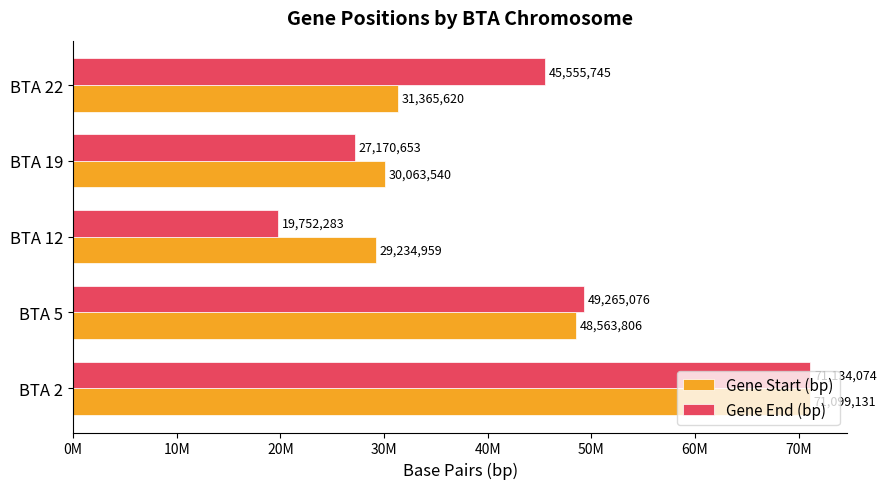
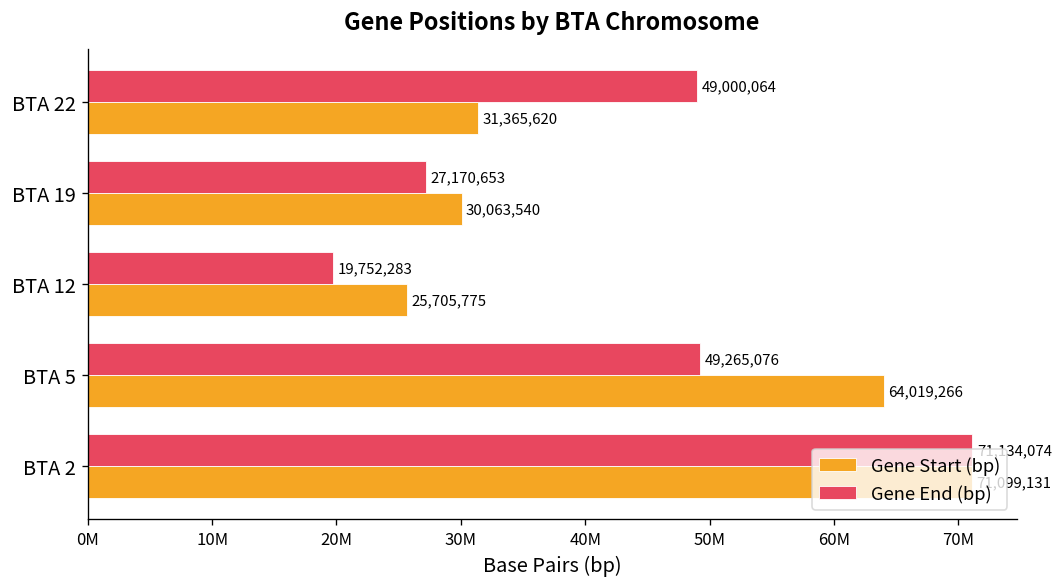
  {
    "Gene Start (bp)": {
      "BTA 22": "31,365,620",
      "BTA 19": "30,063,540",
-     "BTA 12": "29,234,959",
-     "BTA 5": "48,563,806"
+     "BTA 12": "25,705,775",
+     "BTA 5": "64,019,266"
    },
    "Gene End (bp)": {
-     "BTA 22": "45,555,745",
+     "BTA 22": "49,000,064",
      "BTA 19": "27,170,653",
      "BTA 12": "19,752,283",
      "BTA 5": "49,265,076"
    }
  }
